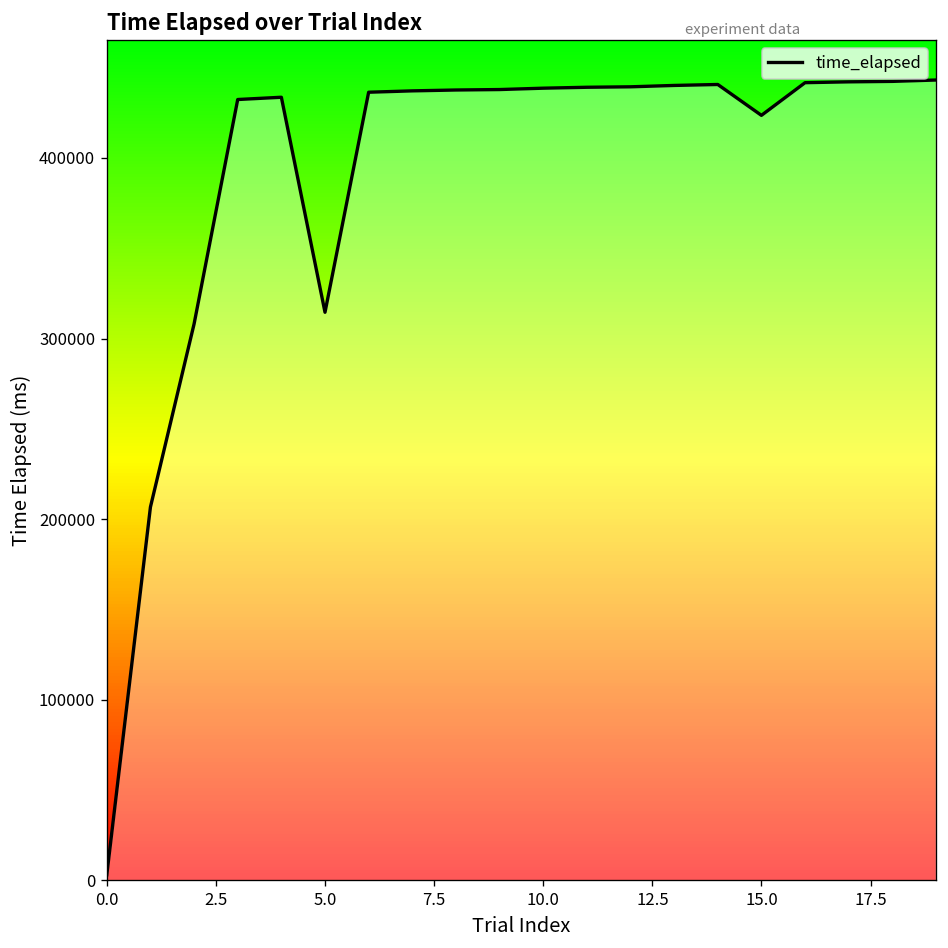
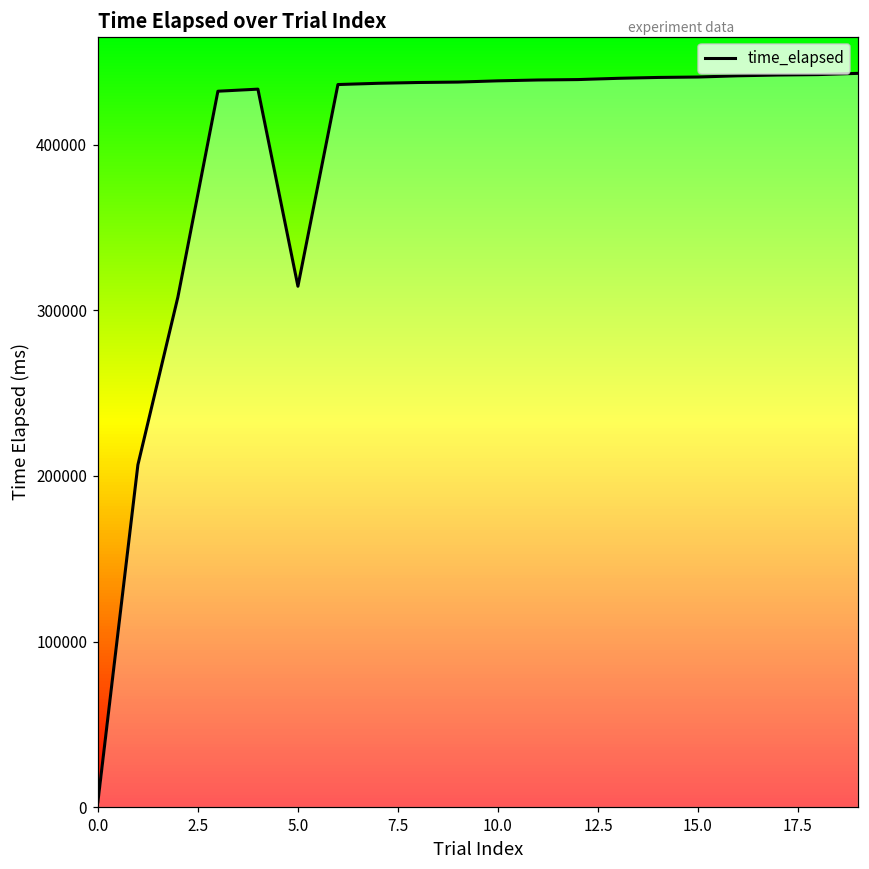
  {
    "0.0": 3000,
    "5.0": 315000,
    "10.0": 439000,
-   "15.0": 424000
+   "15.0": 441000
  }
